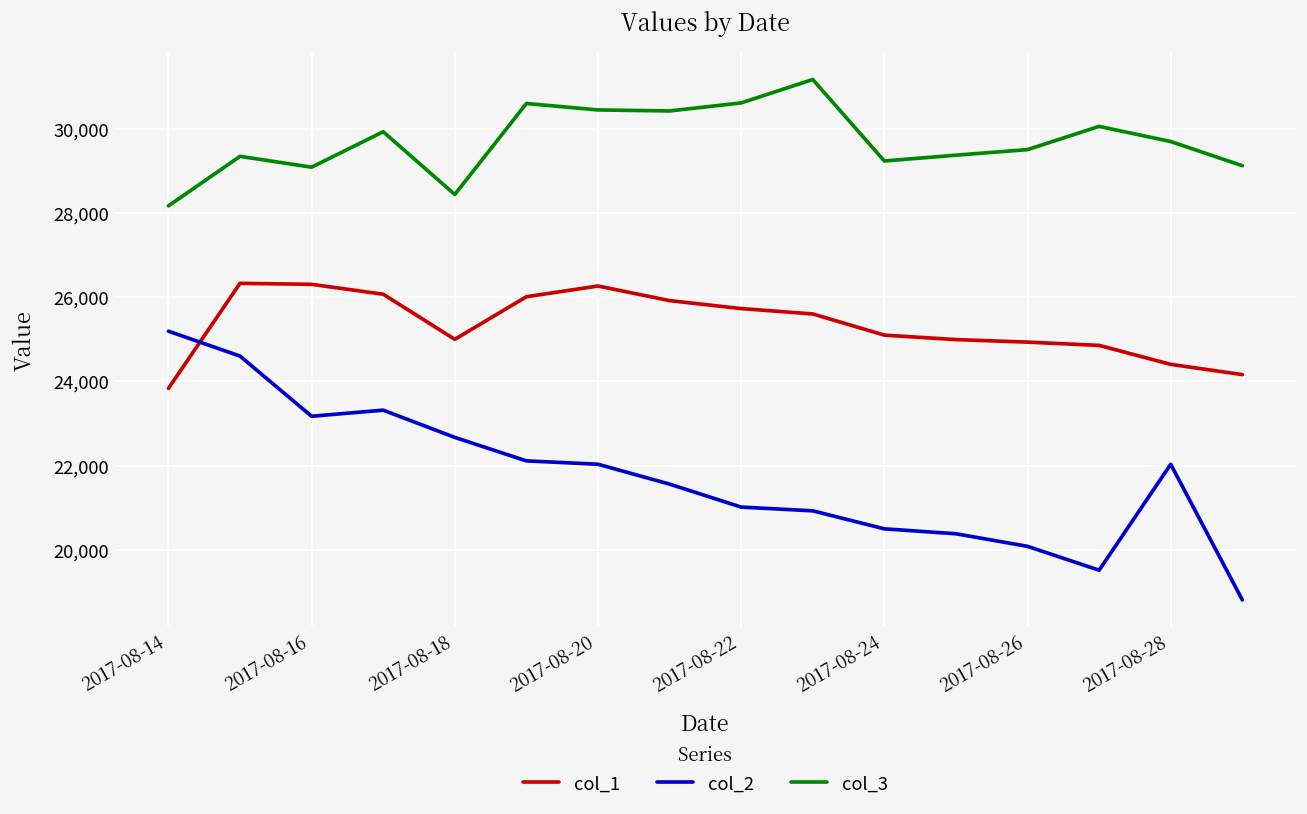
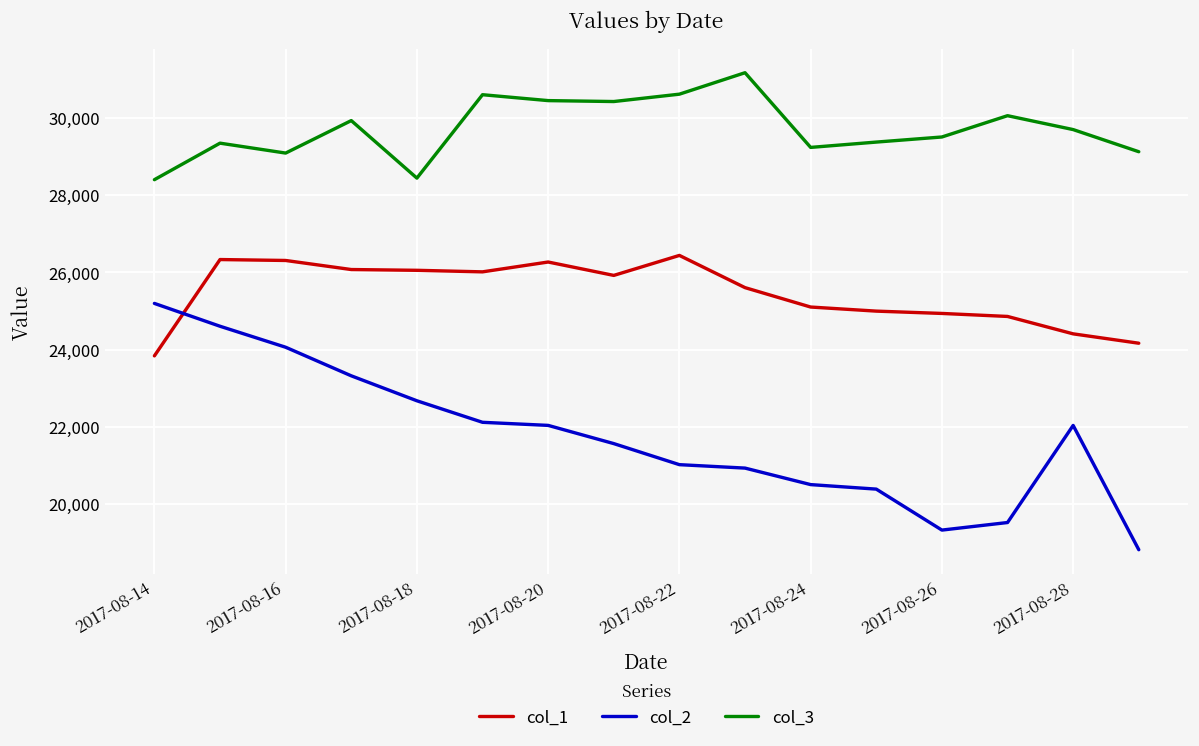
  {
    "col_1": {
      "2017-08-14": "23,800",
      "2017-08-16": "26,300",
-     "2017-08-18": "25,000",
+     "2017-08-18": "26,100",
      "2017-08-20": "26,300",
-     "2017-08-22": "25,700",
+     "2017-08-22": "26,400",
      "2017-08-24": "25,100",
      "2017-08-26": "24,900",
      "2017-08-28": "24,400"
    },
    "col_2": {
      "2017-08-14": "25,200",
-     "2017-08-16": "23,200",
+     "2017-08-16": "24,100",
      "2017-08-18": "22,700",
      "2017-08-20": "22,000",
      "2017-08-22": "21,000",
      "2017-08-24": "20,500",
-     "2017-08-26": "20,100",
+     "2017-08-26": "19,300",
      "2017-08-28": "22,000"
    },
    "col_3": {
-     "2017-08-14": "28,200",
+     "2017-08-14": "28,400",
      "2017-08-16": "29,100",
      "2017-08-18": "28,400",
      "2017-08-20": "30,500",
      "2017-08-22": "30,600",
      "2017-08-24": "29,200",
      "2017-08-26": "29,500",
      "2017-08-28": "29,700"
    }
  }
